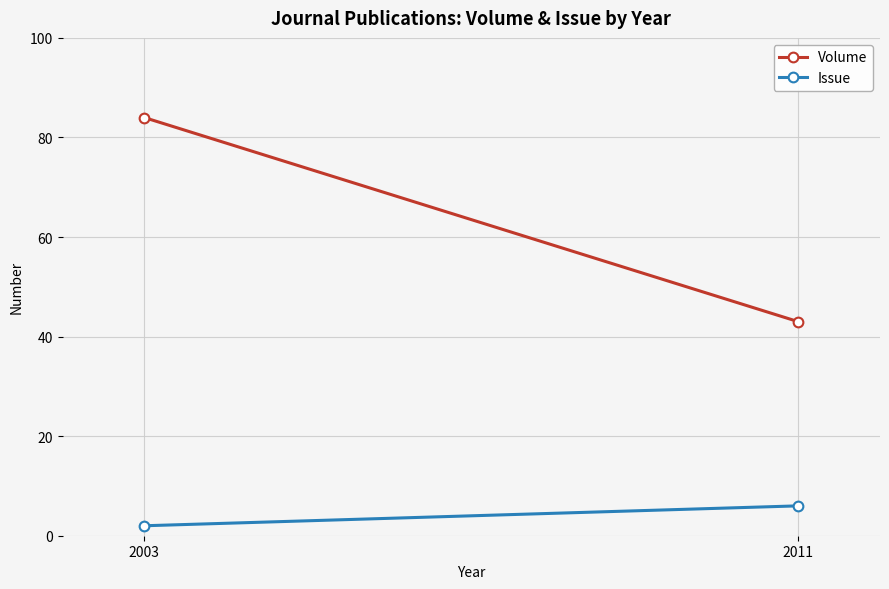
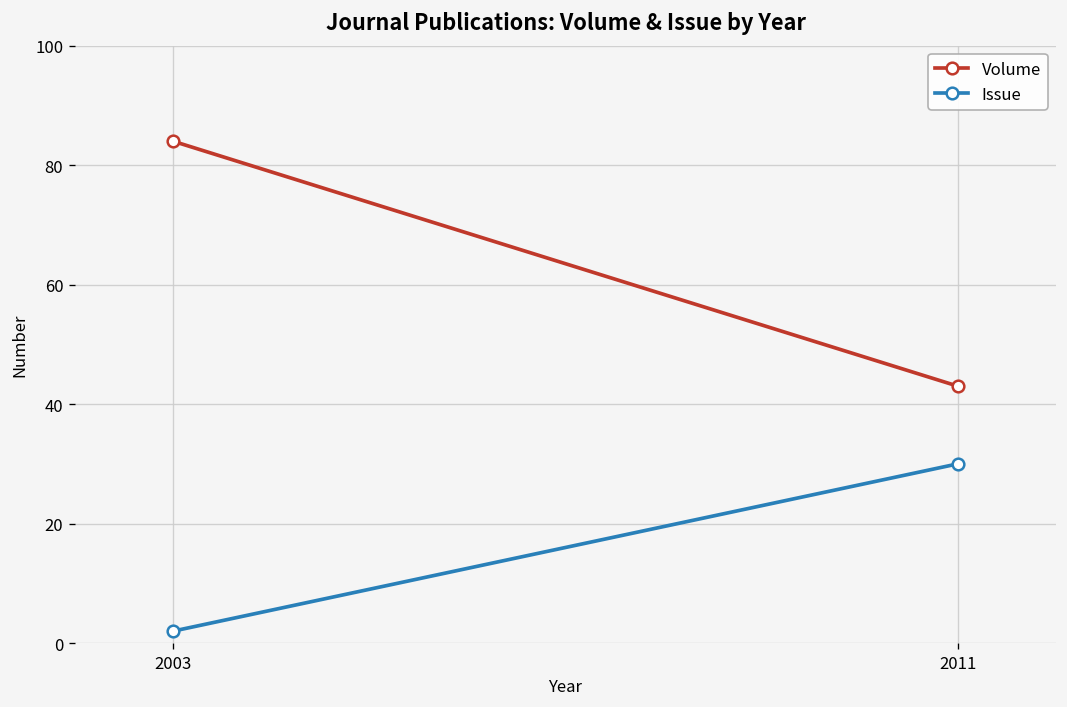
  {
    "Volume": {
      "2003": 84,
      "2011": 43
    },
    "Issue": {
      "2003": 2,
-     "2011": 6
+     "2011": 30
    }
  }
